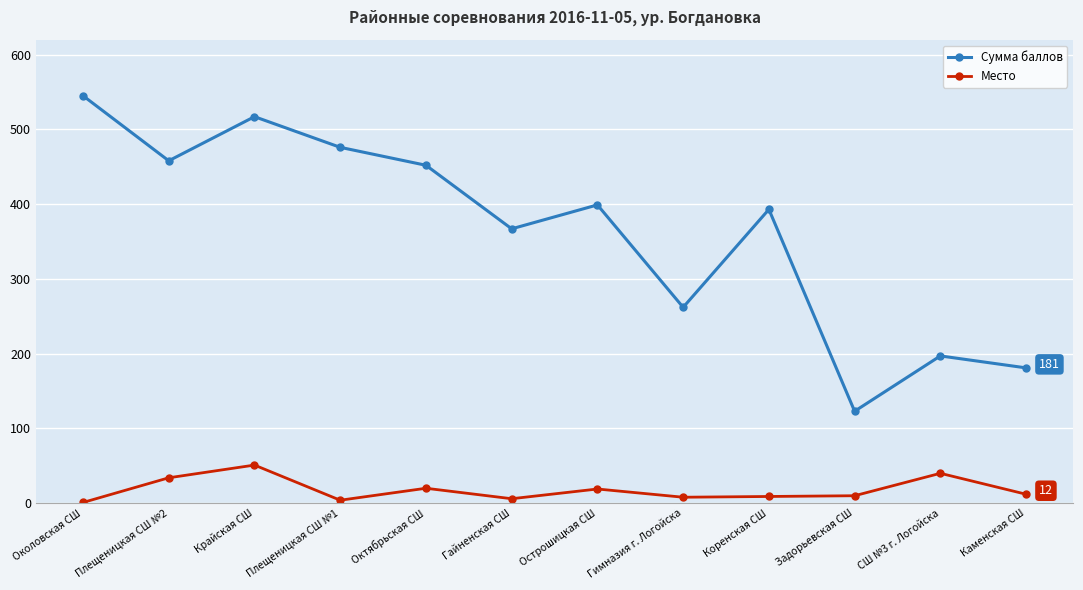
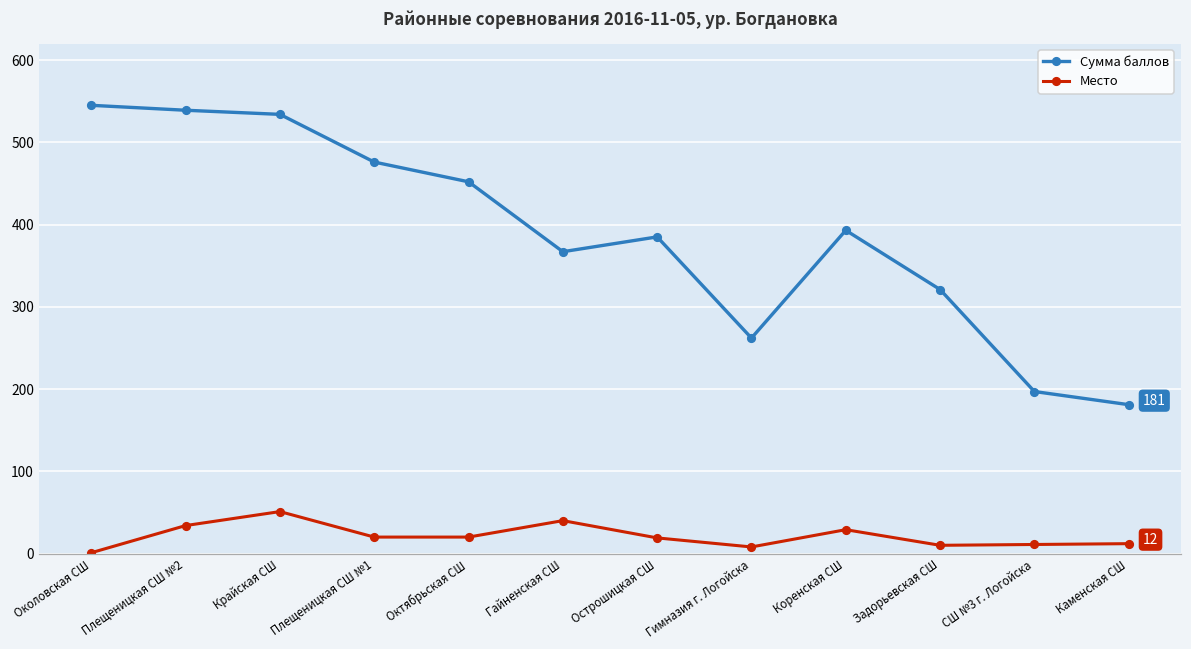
  {
    "Сумма баллов": {
      "Околовская СШ": 550,
-     "Плещеницкая СШ №2": 460,
-     "Крайская СШ": 520,
+     "Плещеницкая СШ №2": 540,
+     "Крайская СШ": 530,
      "Плещеницкая СШ №1": 480,
      "Октябрьская СШ": 450,
      "Гайненская СШ": 370,
-     "Острошицкая СШ": 400,
+     "Острошицкая СШ": 390,
      "Гимназия г. Логойска": 260,
      "Коренская СШ": 390,
-     "Задорьевская СШ": 120,
+     "Задорьевская СШ": 320,
      "СШ №3 г. Логойска": 200
    },
    "Место": {
      "Околовская СШ": 0,
      "Плещеницкая СШ №2": 30,
      "Крайская СШ": 50,
-     "Плещеницкая СШ №1": 0,
+     "Плещеницкая СШ №1": 20,
      "Октябрьская СШ": 20,
-     "Гайненская СШ": 10,
+     "Гайненская СШ": 40,
      "Острошицкая СШ": 20,
      "Гимназия г. Логойска": 10,
-     "Коренская СШ": 10,
+     "Коренская СШ": 30,
      "Задорьевская СШ": 10,
-     "СШ №3 г. Логойска": 40
+     "СШ №3 г. Логойска": 10
    }
  }
